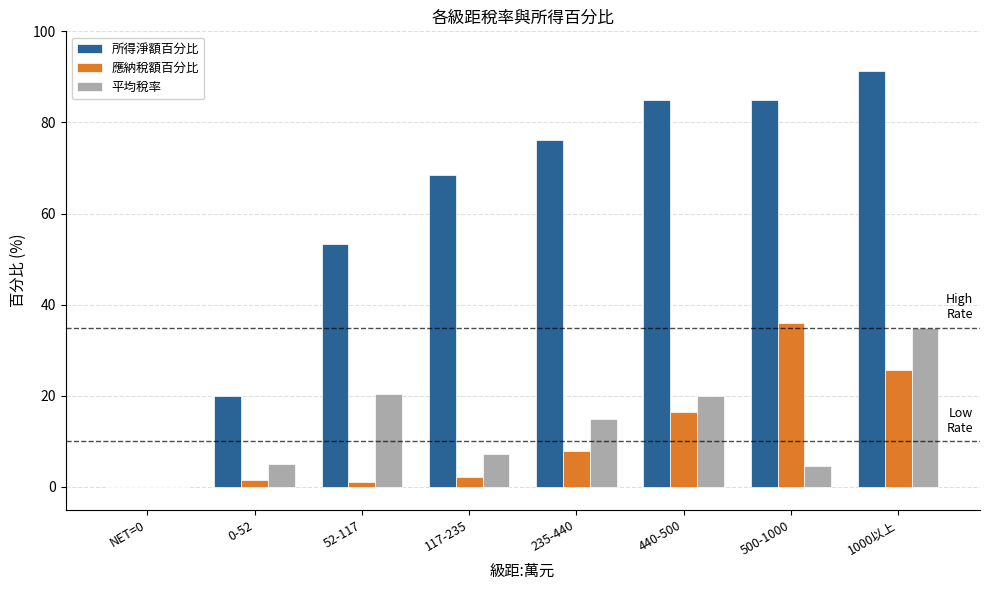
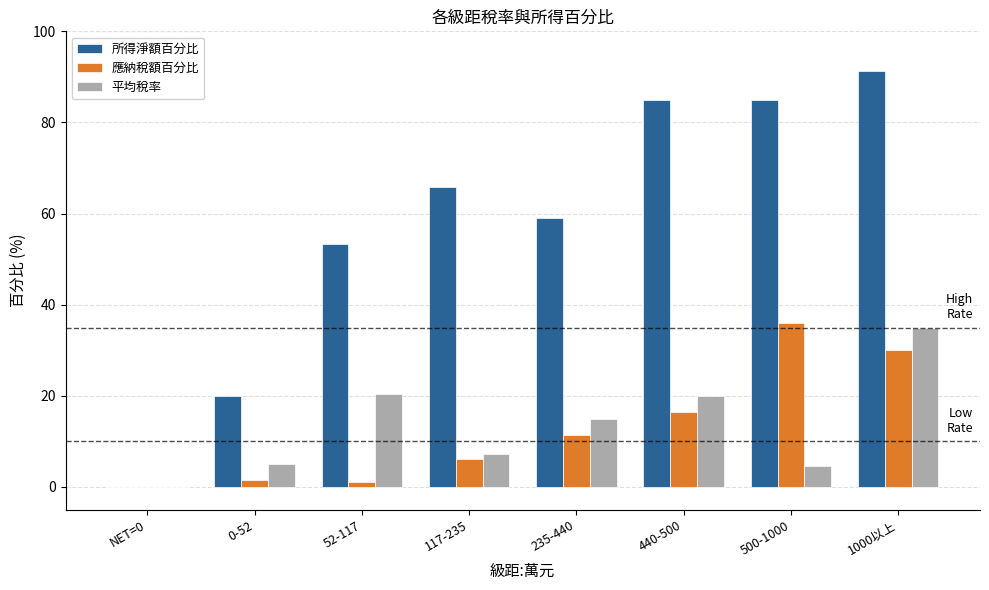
  {
    "所得淨額百分比": {
      "NET=0": 0,
      "0-52": 20,
      "52-117": 53,
-     "117-235": 68,
-     "235-440": 76,
+     "117-235": 66,
+     "235-440": 59,
      "440-500": 85,
      "500-1000": 85,
      "1000以上": 91
    },
    "應納稅額百分比": {
      "NET=0": 0,
      "0-52": 1,
      "52-117": 1,
-     "117-235": 2,
-     "235-440": 8,
+     "117-235": 6,
+     "235-440": 11,
      "440-500": 16,
      "500-1000": 36,
-     "1000以上": 26
+     "1000以上": 30
    },
    "平均稅率": {
      "NET=0": 0,
      "0-52": 5,
      "52-117": 20,
      "117-235": 7,
      "235-440": 15,
      "440-500": 20,
      "500-1000": 5,
      "1000以上": 35
    }
  }
